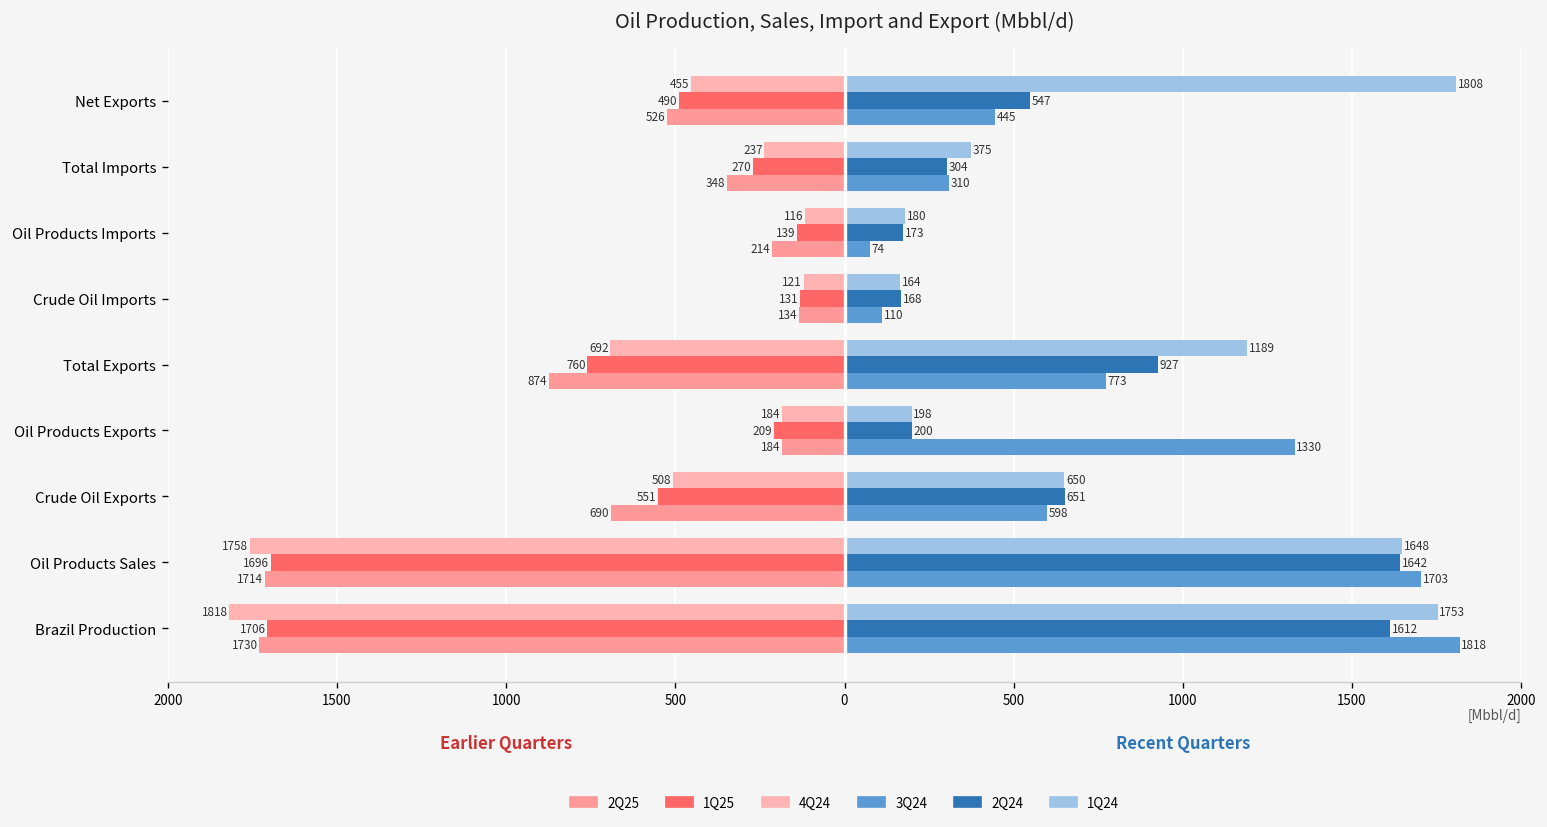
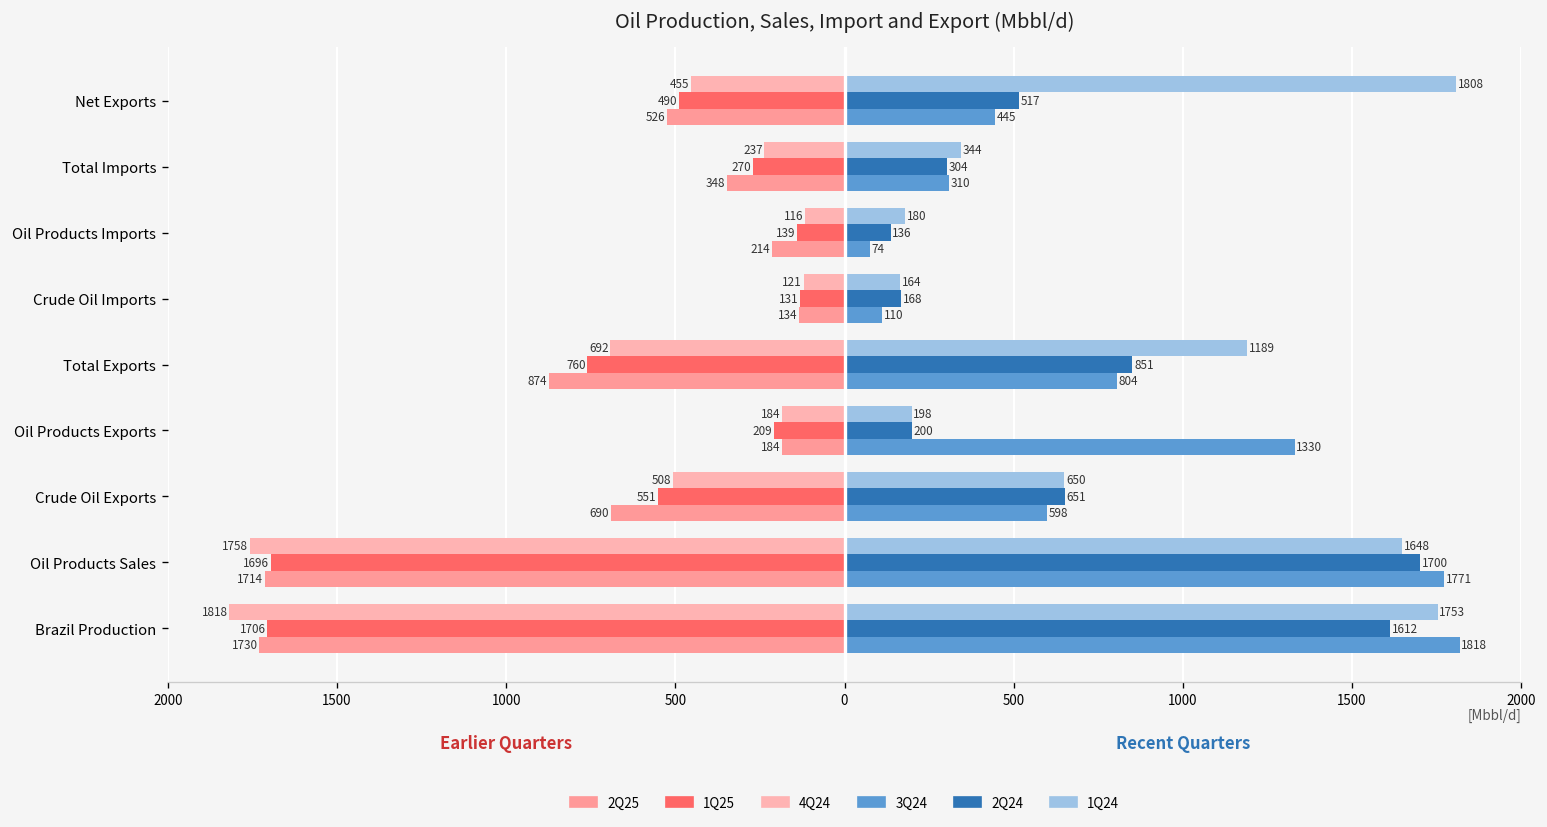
  {
    "3Q24": {
      "Net Exports": 445,
      "Total Imports": 310,
      "Oil Products Imports": 74,
      "Crude Oil Imports": 110,
-     "Total Exports": 773,
+     "Total Exports": 804,
      "Oil Products Exports": 1330,
      "Crude Oil Exports": 598,
-     "Oil Products Sales": 1703,
+     "Oil Products Sales": 1771,
      "Brazil Production": 1818
    },
    "2Q24": {
-     "Net Exports": 547,
+     "Net Exports": 517,
      "Total Imports": 304,
-     "Oil Products Imports": 173,
+     "Oil Products Imports": 136,
      "Crude Oil Imports": 168,
-     "Total Exports": 927,
+     "Total Exports": 851,
      "Oil Products Exports": 200,
      "Crude Oil Exports": 651,
-     "Oil Products Sales": 1642,
+     "Oil Products Sales": 1700,
      "Brazil Production": 1612
    },
    "1Q24": {
      "Net Exports": 1808,
-     "Total Imports": 375,
+     "Total Imports": 344,
      "Oil Products Imports": 180,
      "Crude Oil Imports": 164,
      "Total Exports": 1189,
      "Oil Products Exports": 198,
      "Crude Oil Exports": 650,
      "Oil Products Sales": 1648,
      "Brazil Production": 1753
    }
  }
